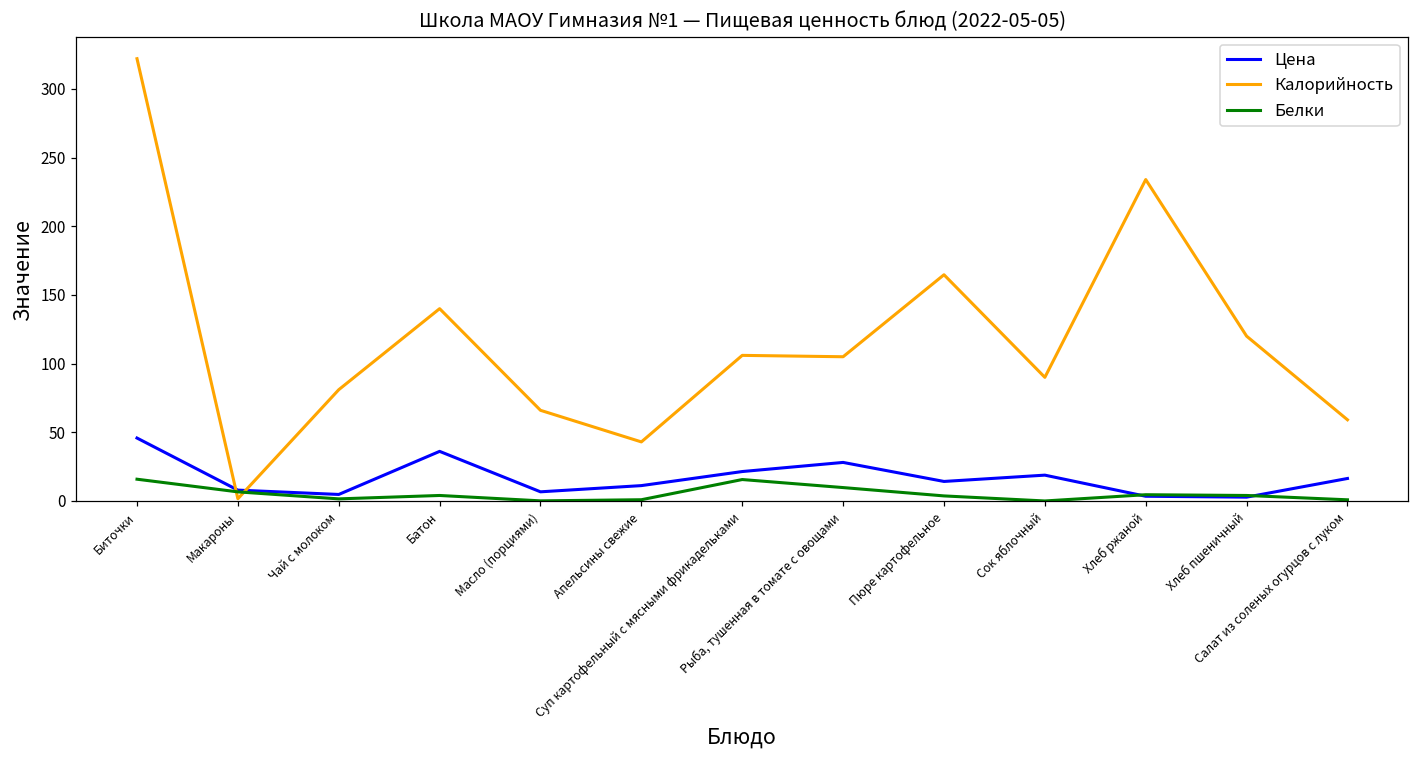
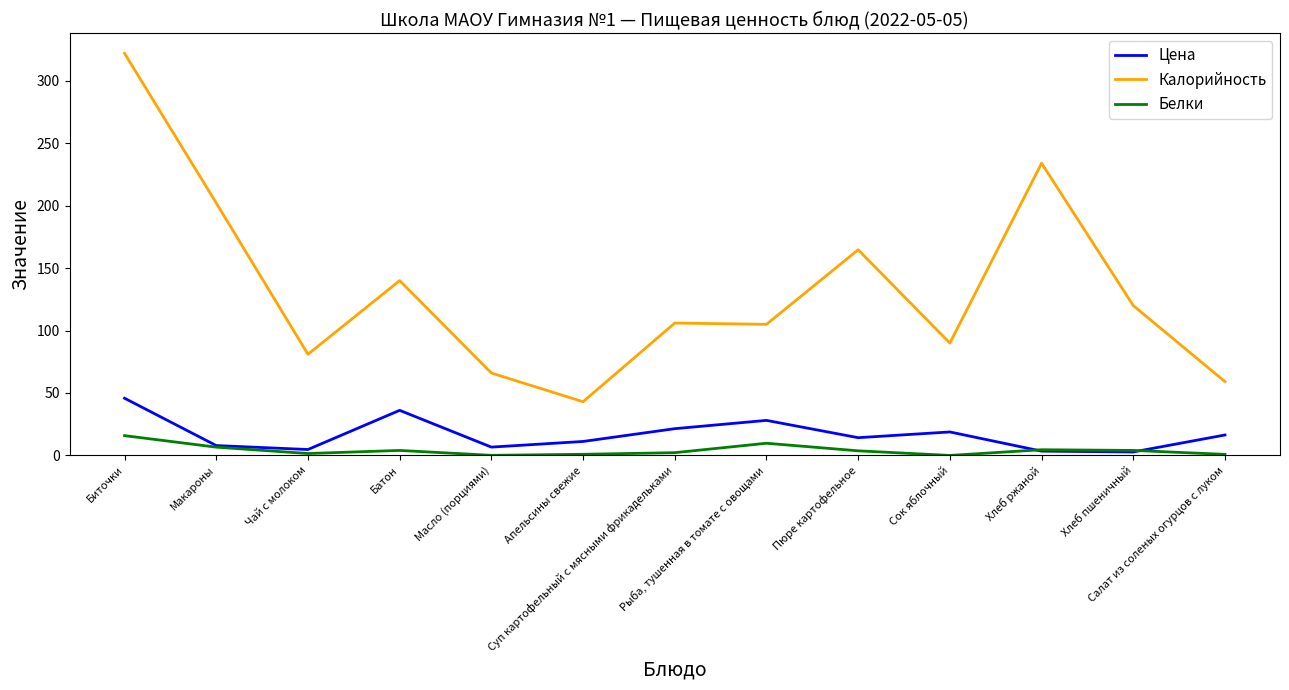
  {
    "Цена": {
      "Биточки": 46,
      "Чай с молоком": 5,
      "Батон": 36,
      "Масло (порциями)": 7,
      "Апельсины свежие": 11,
      "Суп картофельный с мясными фрикадельками": 21,
      "Рыба, тушенная в томате с овощами": 28,
      "Пюре картофельное": 14,
      "Сок яблочный": 19,
      "Салат из соленых огурцов с луком": 16
    },
    "Калорийность": {
      "Биточки": 322,
-     "Макароны": 2,
+     "Макароны": 202,
      "Чай с молоком": 81,
      "Батон": 140,
      "Масло (порциями)": 66,
      "Апельсины свежие": 43,
      "Суп картофельный с мясными фрикадельками": 106,
      "Рыба, тушенная в томате с овощами": 105,
      "Пюре картофельное": 165,
      "Сок яблочный": 90,
      "Хлеб ржаной": 234,
      "Хлеб пшеничный": 120,
      "Салат из соленых огурцов с луком": 59
    },
    "Белки": {
      "Биточки": 16,
      "Чай с молоком": 2,
      "Батон": 4,
      "Масло (порциями)": 0,
      "Апельсины свежие": 1,
-     "Суп картофельный с мясными фрикадельками": 16,
+     "Суп картофельный с мясными фрикадельками": 2,
      "Рыба, тушенная в томате с овощами": 10,
      "Пюре картофельное": 4,
      "Сок яблочный": 0,
      "Салат из соленых огурцов с луком": 1
    }
  }
